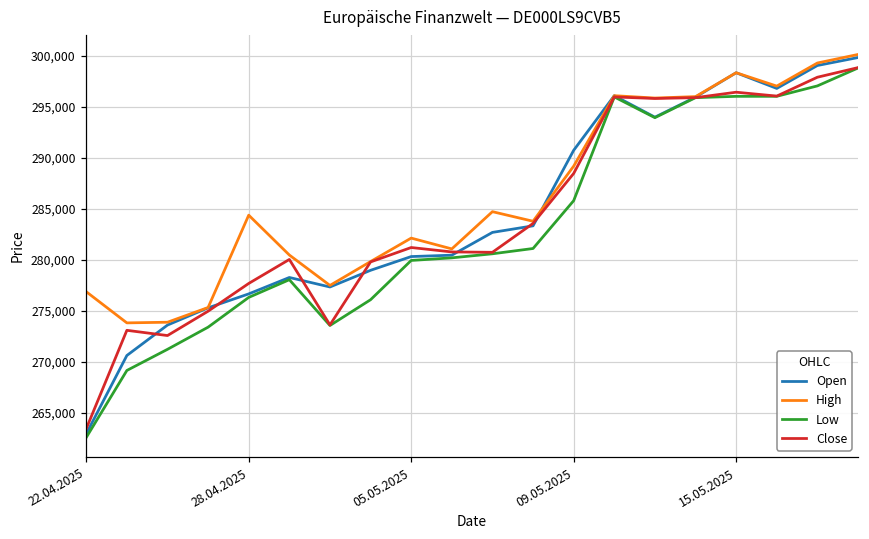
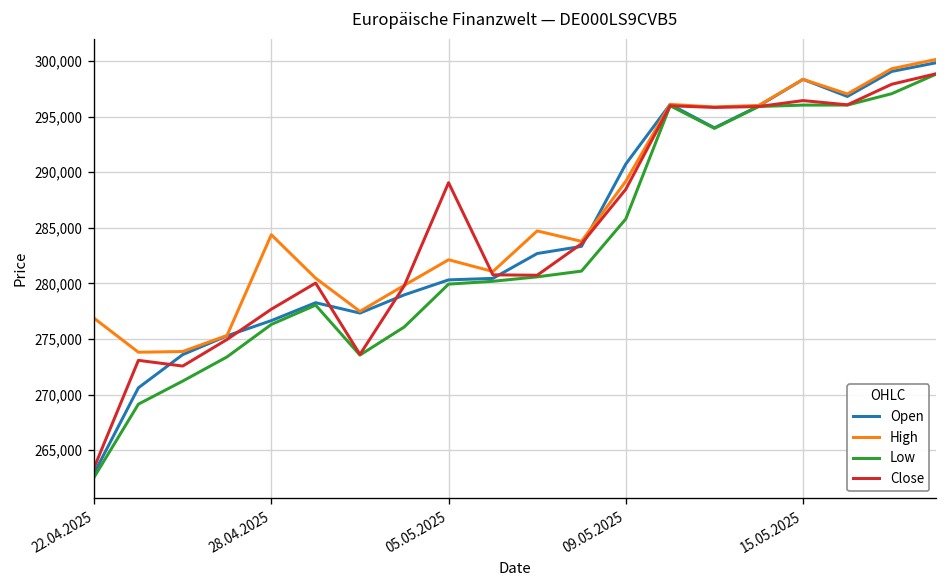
  {
    "Open": {
      "22.04.2025": "263,000",
      "28.04.2025": "277,000",
      "05.05.2025": "280,000",
      "09.05.2025": "291,000"
    },
    "High": {
      "22.04.2025": "277,000",
      "28.04.2025": "284,000",
      "05.05.2025": "282,000",
      "09.05.2025": "289,000"
    },
    "Low": {
      "22.04.2025": "263,000",
      "28.04.2025": "276,000",
      "05.05.2025": "280,000",
      "09.05.2025": "286,000",
      "15.05.2025": "296,000"
    },
    "Close": {
      "22.04.2025": "263,000",
      "28.04.2025": "278,000",
-     "05.05.2025": "281,000",
+     "05.05.2025": "289,000",
      "09.05.2025": "288,000",
      "15.05.2025": "296,000"
    }
  }
